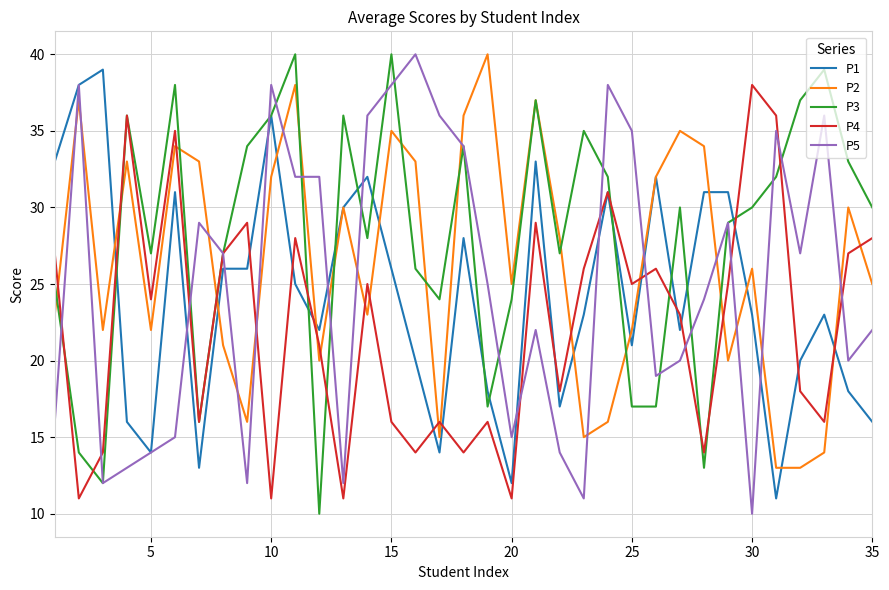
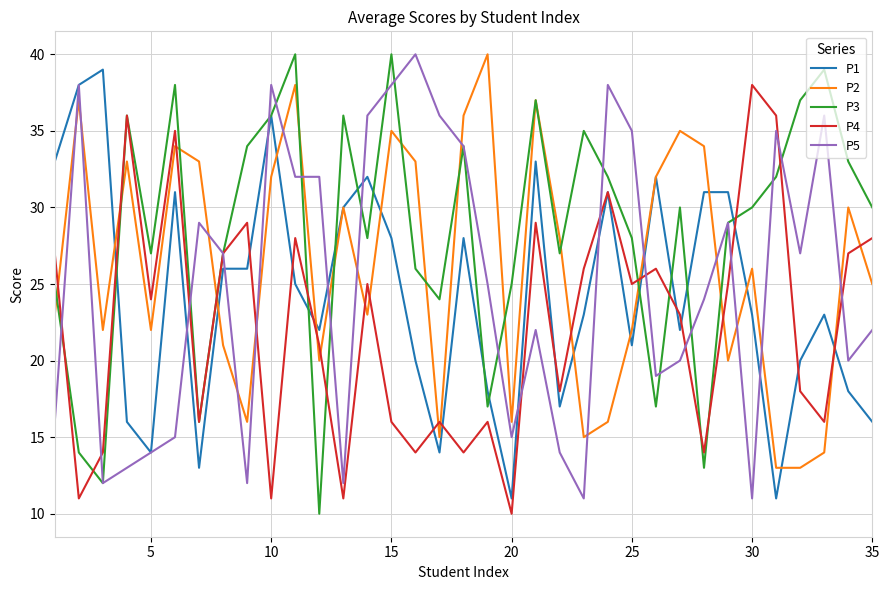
  {
    "P1": {
-     "15": 26,
-     "20": 12,
+     "15": 28,
+     "20": 11,
      "25": 21,
      "30": 23,
      "35": 16
    },
    "P2": {
      "5": 22,
      "10": 32,
      "15": 35,
-     "20": 25,
+     "20": 16,
      "25": 22,
      "30": 26,
      "35": 25
    },
    "P3": {
      "5": 27,
      "15": 40,
-     "20": 24,
-     "25": 17,
+     "20": 25,
+     "25": 28,
      "30": 30,
      "35": 30
    },
    "P4": {
      "5": 24,
      "10": 11,
      "15": 16,
-     "20": 11,
+     "20": 10,
      "25": 25,
      "30": 38,
      "35": 28
    },
    "P5": {
      "10": 38,
      "15": 38,
      "20": 15,
      "25": 35,
-     "30": 10,
+     "30": 11,
      "35": 22
    }
  }
